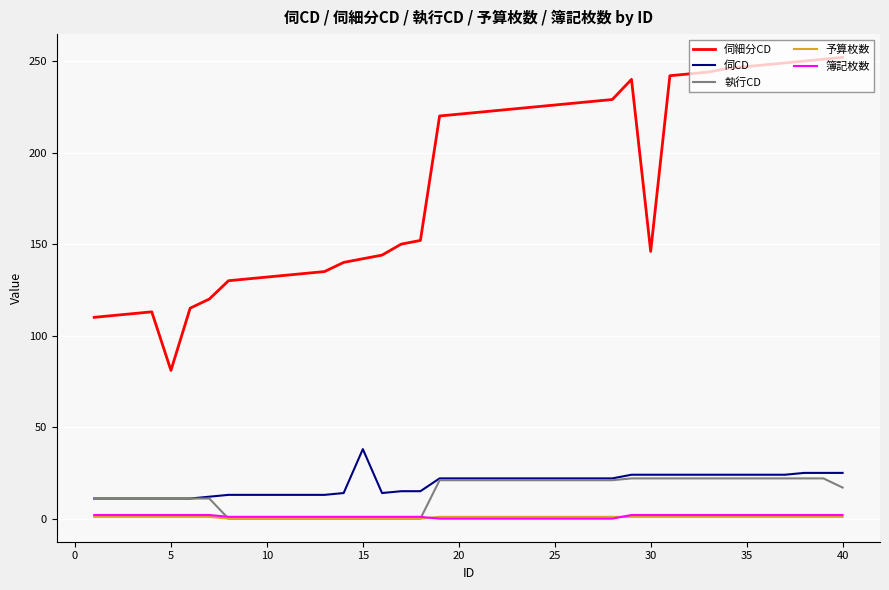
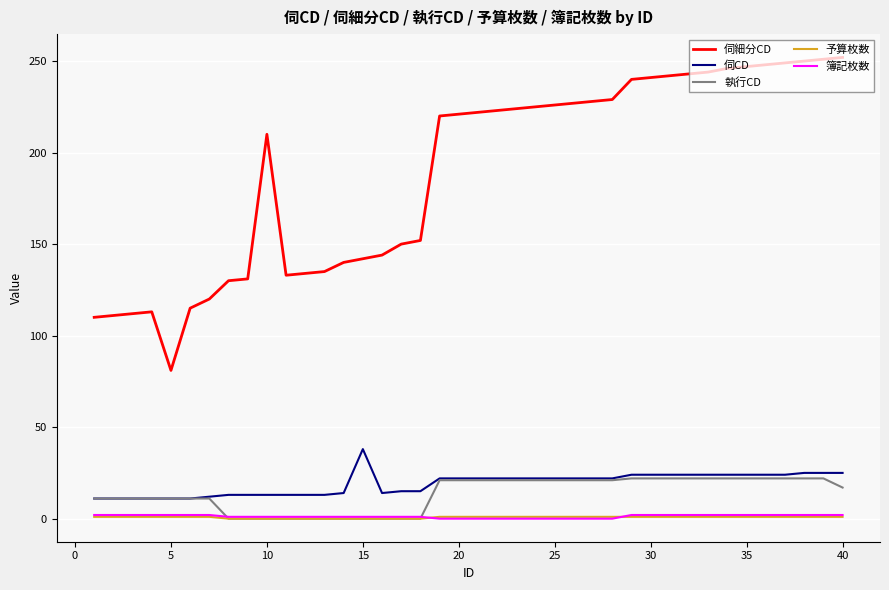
  {
    "伺細分CD": {
      "5": 81,
-     "10": 132,
+     "10": 210,
      "15": 142,
      "20": 221,
      "25": 226,
-     "30": 146
+     "30": 241
    },
    "伺CD": {
      "10": 13,
      "15": 38,
      "30": 24,
      "35": 24,
      "40": 25
    },
    "執行CD": {
      "30": 22,
      "35": 22,
      "40": 17
    }
  }
